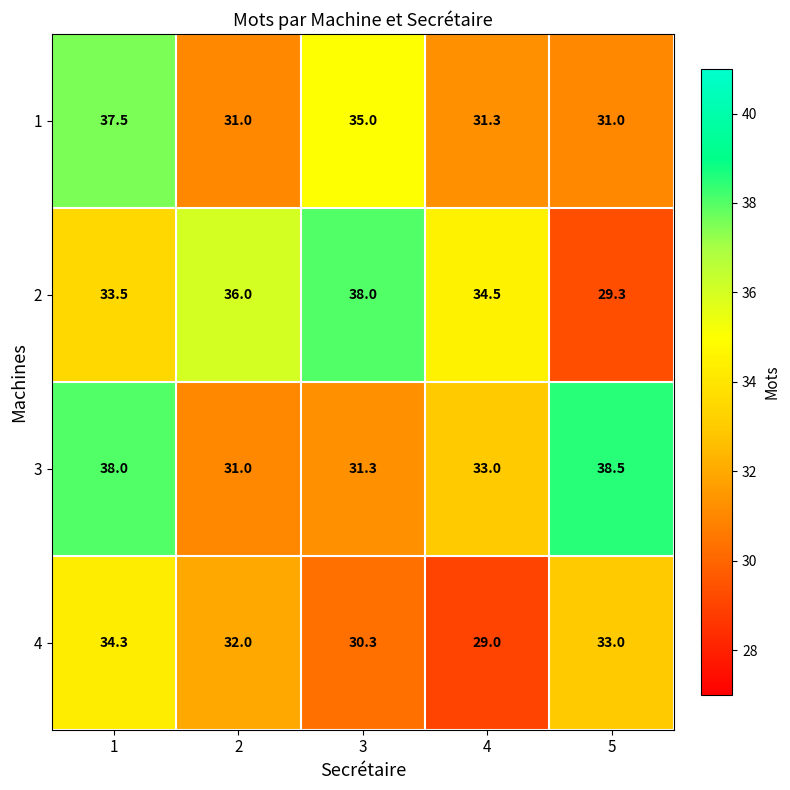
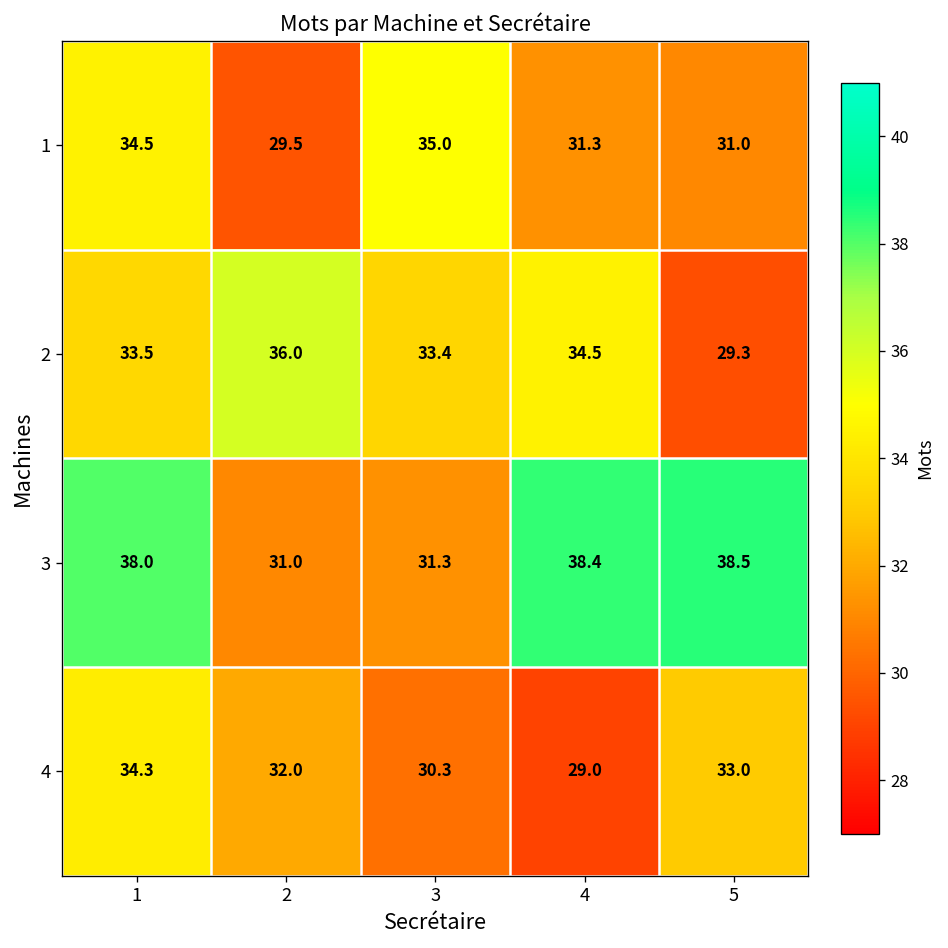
  {
    "1": {
-     "1": 37.5,
-     "2": 31.0,
+     "1": 34.5,
+     "2": 29.5,
      "3": 35.0,
      "4": 31.3,
      "5": 31.0
    },
    "2": {
      "1": 33.5,
      "2": 36.0,
-     "3": 38.0,
+     "3": 33.4,
      "4": 34.5,
      "5": 29.3
    },
    "3": {
      "1": 38.0,
      "2": 31.0,
      "3": 31.3,
-     "4": 33.0,
+     "4": 38.4,
      "5": 38.5
    },
    "4": {
      "1": 34.3,
      "2": 32.0,
      "3": 30.3,
      "4": 29.0,
      "5": 33.0
    }
  }
